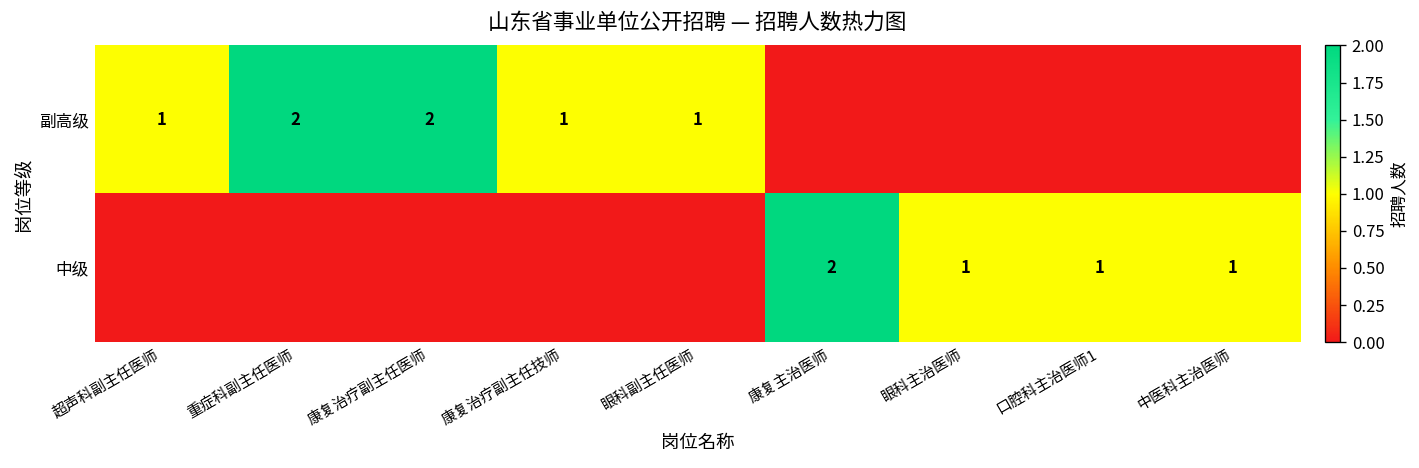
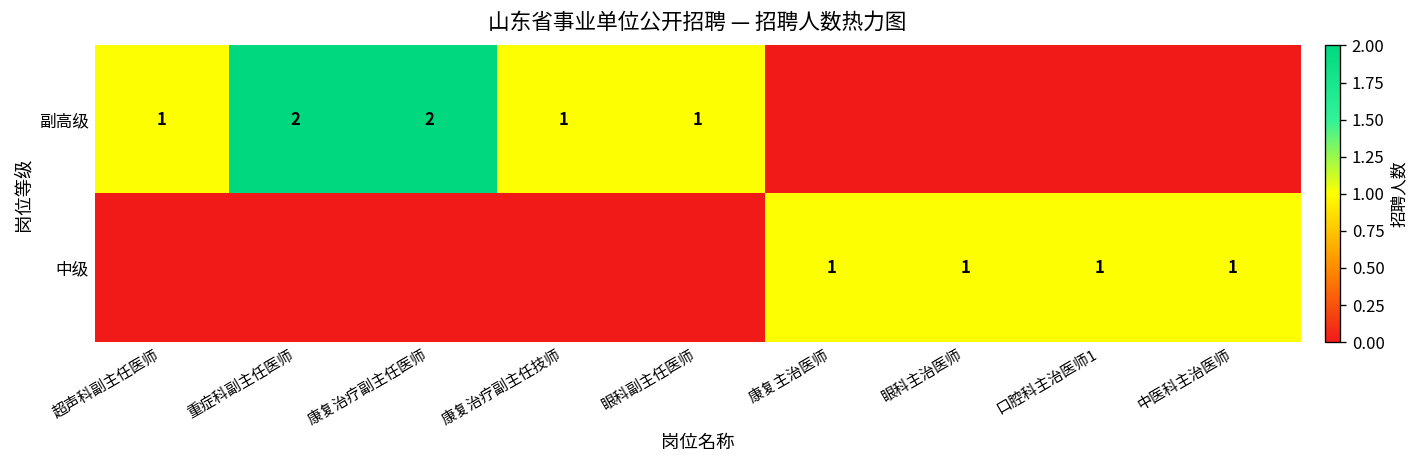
  {
    "副高级": {
      "超声科副主任医师": 1,
      "重症科副主任医师": 2,
      "康复治疗副主任医师": 2,
      "康复治疗副主任技师": 1,
      "眼科副主任医师": 1
    },
    "中级": {
-     "康复主治医师": 2,
+     "康复主治医师": 1,
      "眼科主治医师": 1,
      "口腔科主治医师1": 1,
      "中医科主治医师": 1
    }
  }
